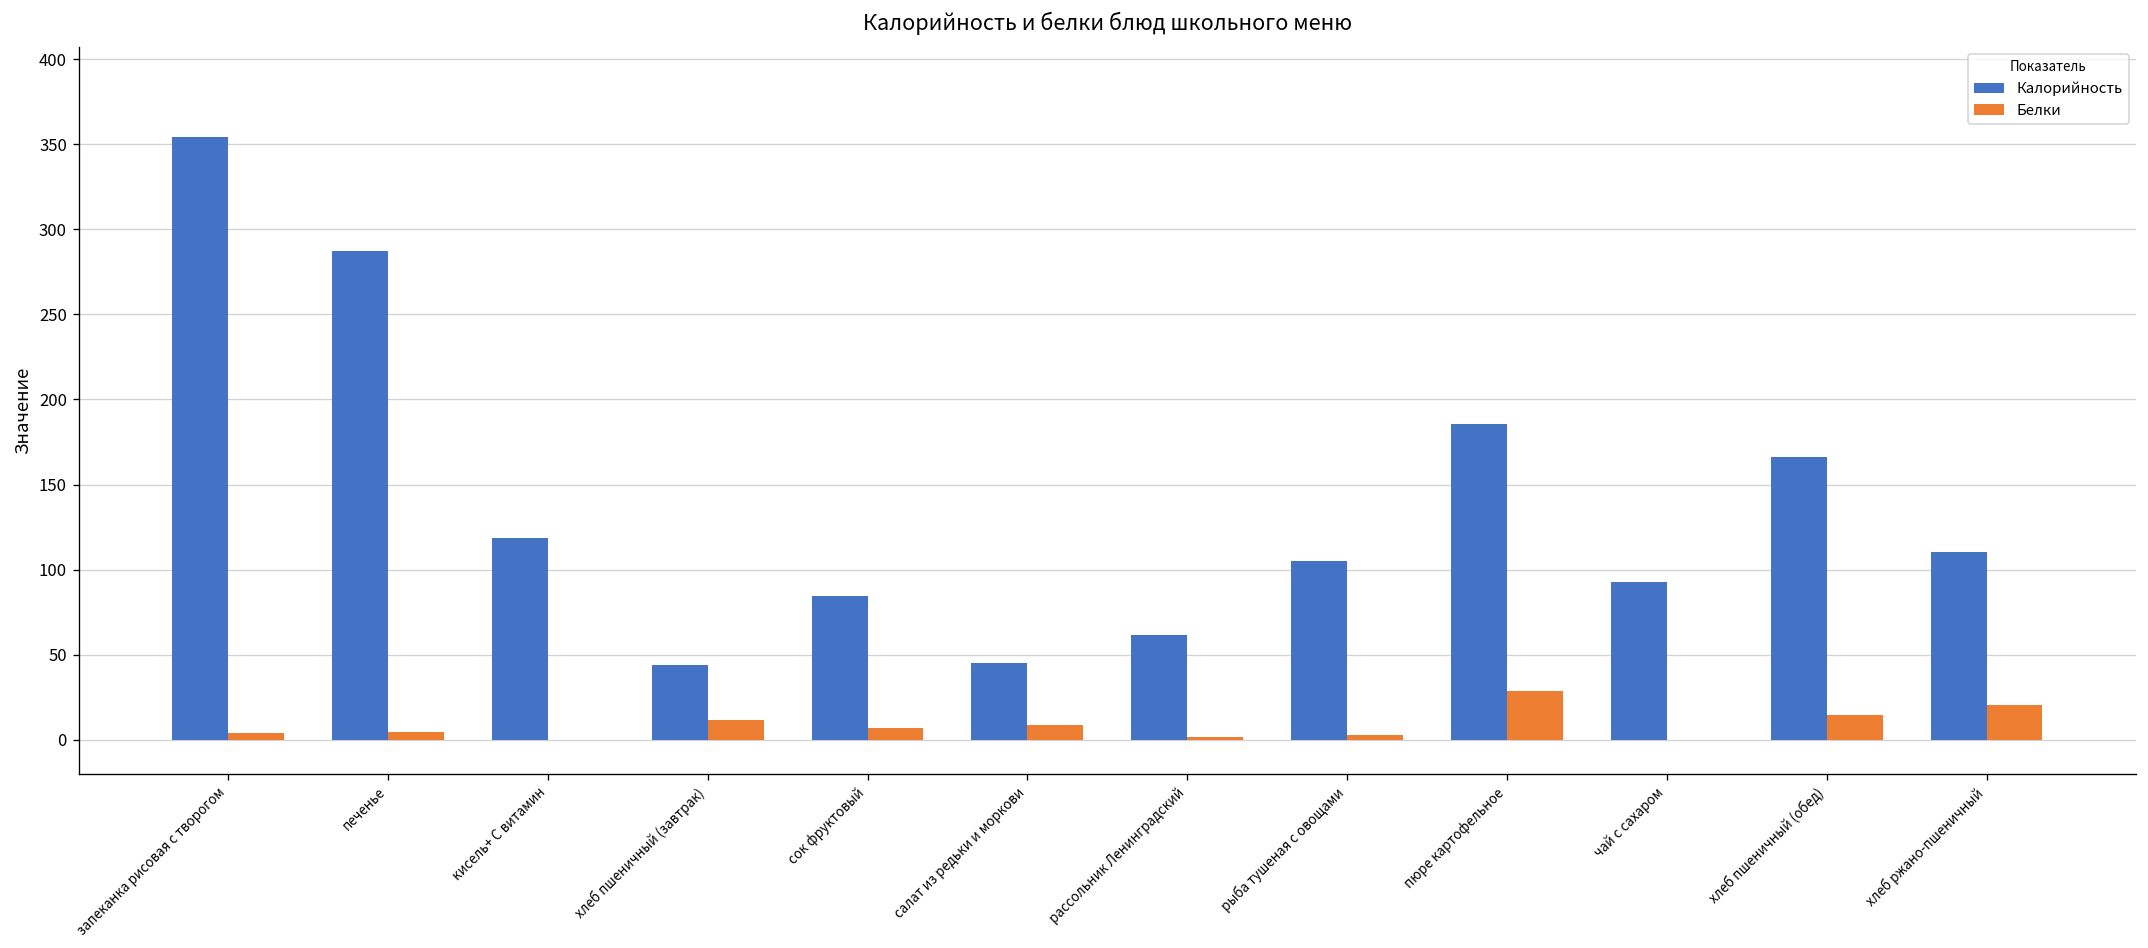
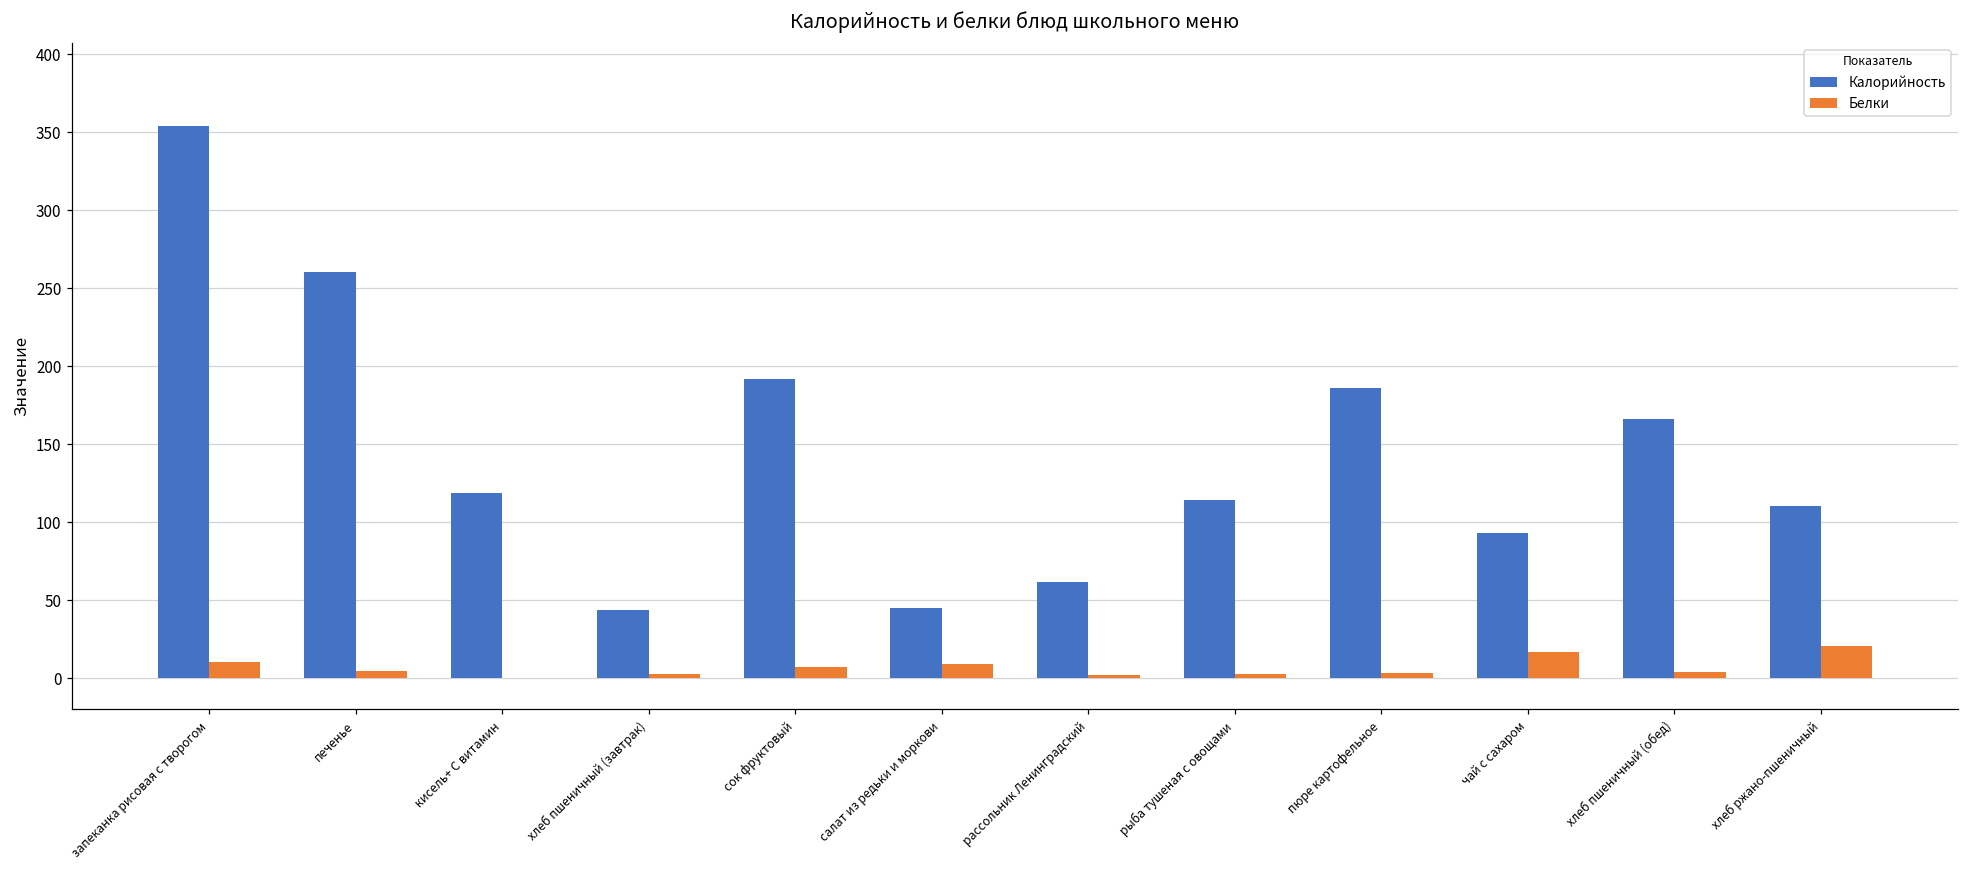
  {
    "Калорийность": {
      "запеканка рисовая с творогом": 354,
-     "печенье": 287,
+     "печенье": 260,
      "кисель+ С витамин": 119,
      "хлеб пшеничный (завтрак)": 44,
-     "сок фруктовый": 85,
+     "сок фруктовый": 192,
      "салат из редьки и моркови": 45,
      "рассольник Ленинградский": 62,
-     "рыба тушеная с овощами": 105,
+     "рыба тушеная с овощами": 114,
      "пюре картофельное": 186,
      "чай с сахаром": 93,
      "хлеб пшеничный (обед)": 166,
      "хлеб ржано-пшеничный": 110
    },
    "Белки": {
-     "запеканка рисовая с творогом": 4,
+     "запеканка рисовая с творогом": 10,
      "печенье": 5,
      "кисель+ С витамин": 0,
-     "хлеб пшеничный (завтрак)": 11,
+     "хлеб пшеничный (завтрак)": 2,
      "сок фруктовый": 7,
      "салат из редьки и моркови": 9,
      "рассольник Ленинградский": 2,
      "рыба тушеная с овощами": 3,
-     "пюре картофельное": 29,
-     "чай с сахаром": 0,
-     "хлеб пшеничный (обед)": 15,
+     "пюре картофельное": 3,
+     "чай с сахаром": 17,
+     "хлеб пшеничный (обед)": 4,
      "хлеб ржано-пшеничный": 21
    }
  }
